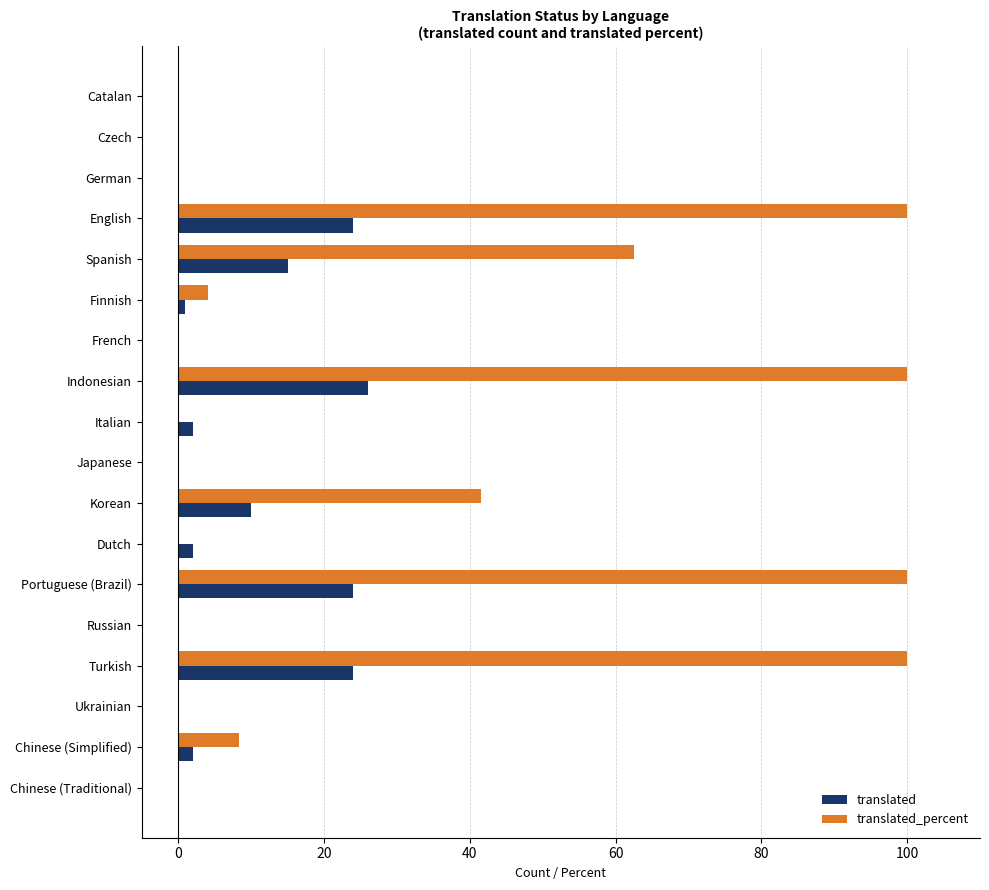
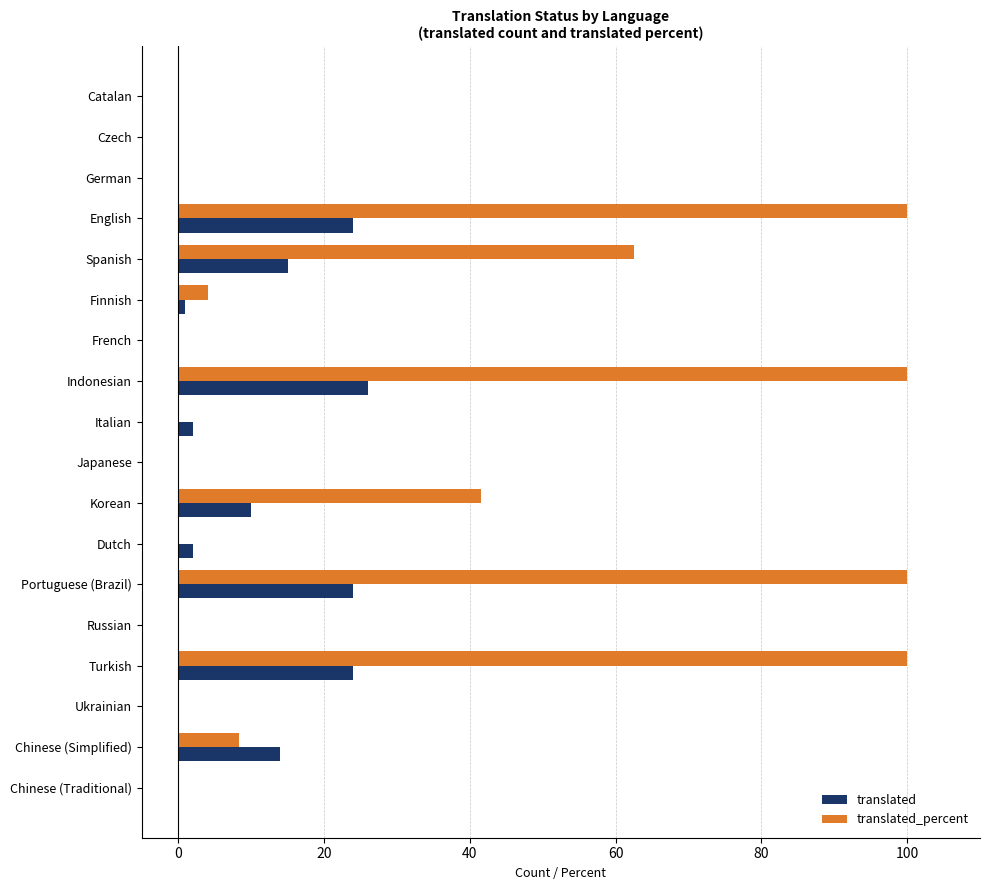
  {
    "translated": {
      "Catalan": 0,
      "Czech": 0,
      "German": 0,
      "English": 24,
      "Spanish": 15,
      "Finnish": 1,
      "French": 0,
      "Indonesian": 26,
      "Italian": 2,
      "Japanese": 0,
      "Korean": 10,
      "Dutch": 2,
      "Portuguese (Brazil)": 24,
      "Russian": 0,
      "Turkish": 24,
      "Ukrainian": 0,
-     "Chinese (Simplified)": 2,
+     "Chinese (Simplified)": 14,
      "Chinese (Traditional)": 0
    },
    "translated_percent": {
      "Catalan": 0,
      "Czech": 0,
      "German": 0,
      "English": 100,
      "Spanish": 63,
      "Finnish": 4,
      "French": 0,
      "Indonesian": 100,
      "Italian": 0,
      "Japanese": 0,
      "Korean": 42,
      "Dutch": 0,
      "Portuguese (Brazil)": 100,
      "Russian": 0,
      "Turkish": 100,
      "Ukrainian": 0,
      "Chinese (Simplified)": 8,
      "Chinese (Traditional)": 0
    }
  }
